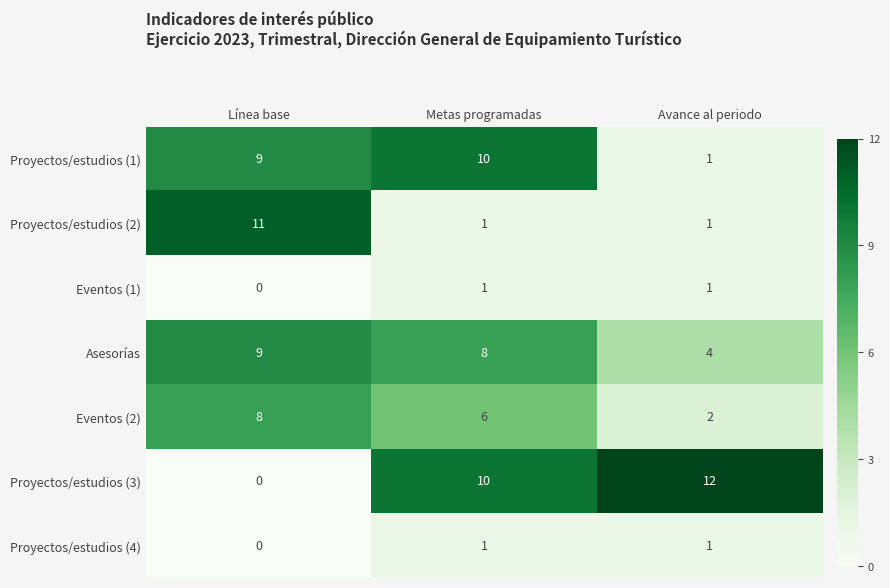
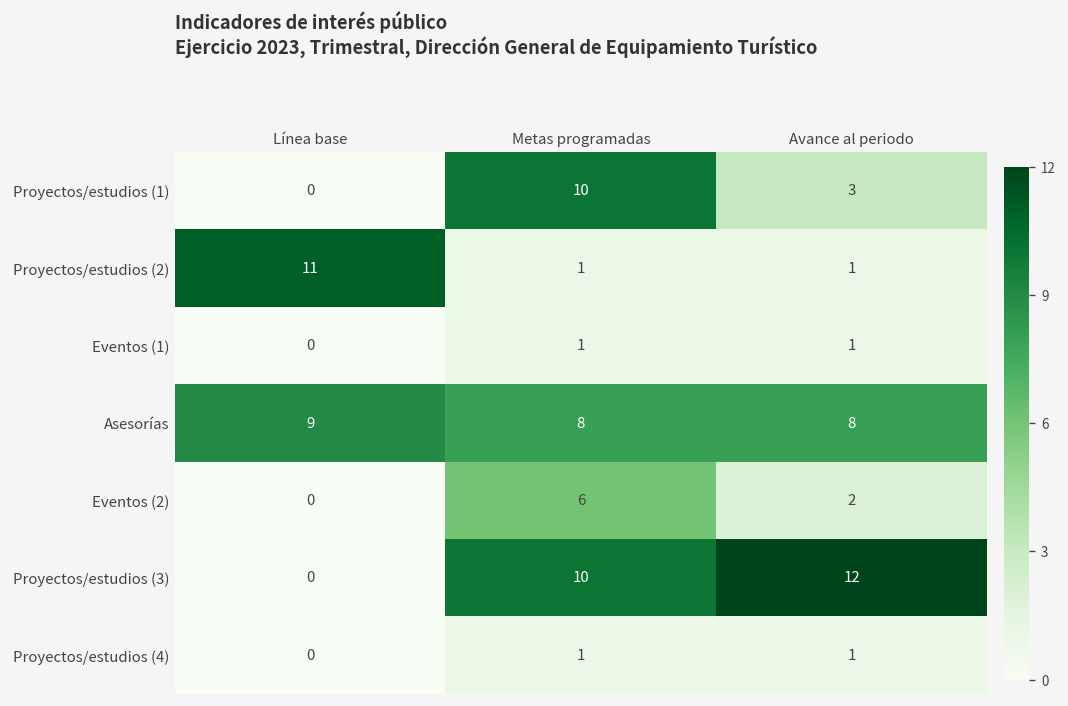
  {
    "Proyectos/estudios (1)": {
-     "Línea base": 9,
+     "Línea base": 0,
      "Metas programadas": 10,
-     "Avance al periodo": 1
+     "Avance al periodo": 3
    },
    "Proyectos/estudios (2)": {
      "Línea base": 11,
      "Metas programadas": 1,
      "Avance al periodo": 1
    },
    "Eventos (1)": {
      "Línea base": 0,
      "Metas programadas": 1,
      "Avance al periodo": 1
    },
    "Asesorías": {
      "Línea base": 9,
      "Metas programadas": 8,
-     "Avance al periodo": 4
+     "Avance al periodo": 8
    },
    "Eventos (2)": {
-     "Línea base": 8,
+     "Línea base": 0,
      "Metas programadas": 6,
      "Avance al periodo": 2
    },
    "Proyectos/estudios (3)": {
      "Línea base": 0,
      "Metas programadas": 10,
      "Avance al periodo": 12
    },
    "Proyectos/estudios (4)": {
      "Línea base": 0,
      "Metas programadas": 1,
      "Avance al periodo": 1
    }
  }
